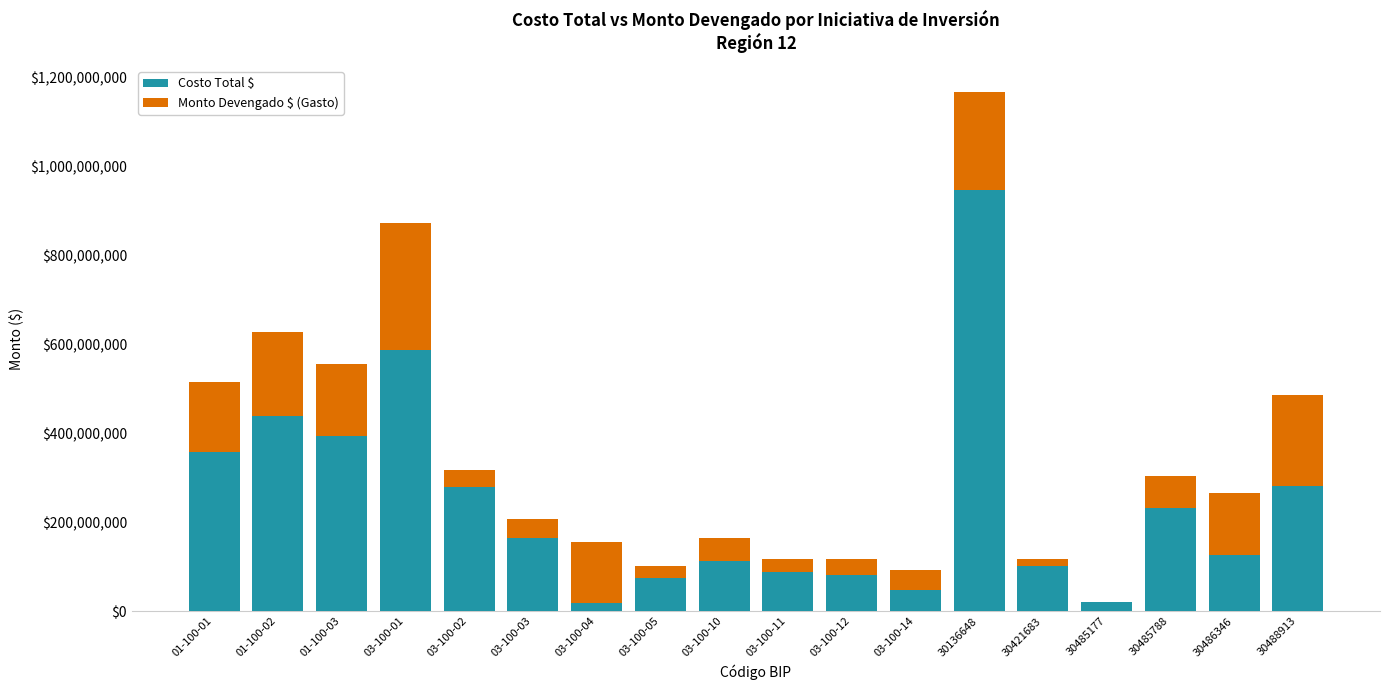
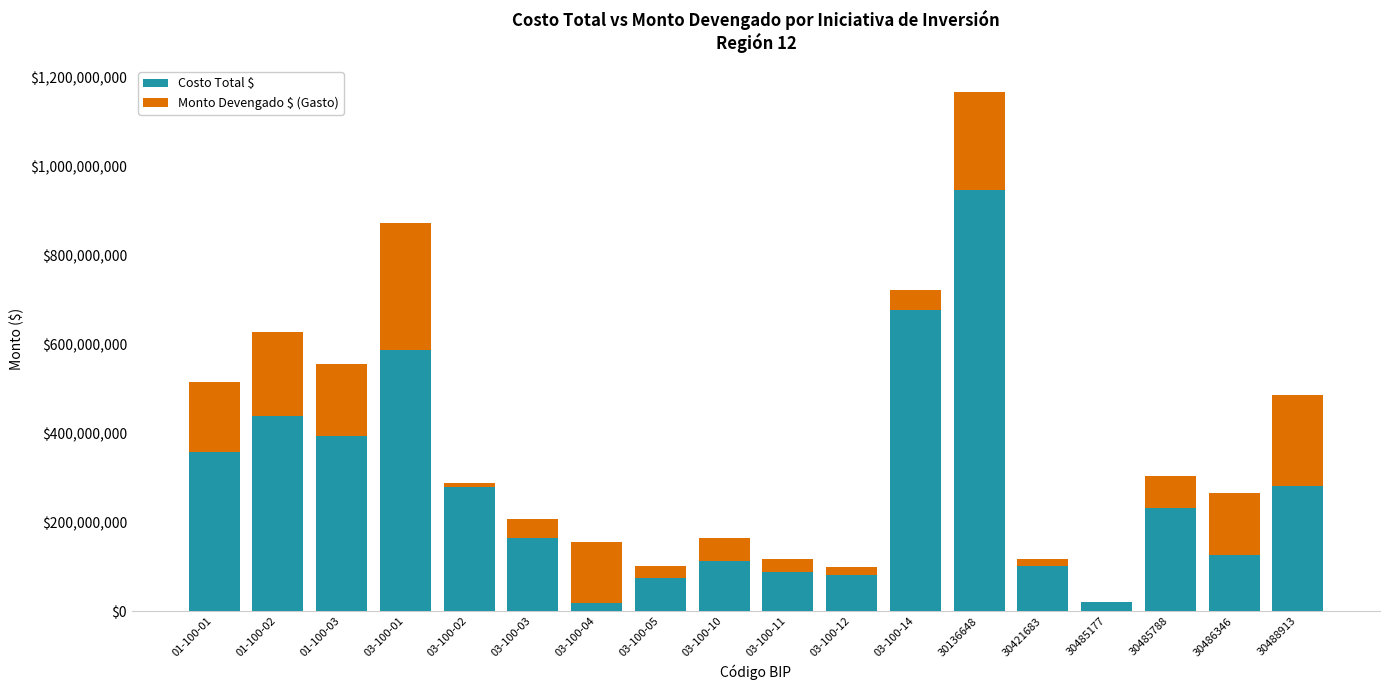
  {
    "Costo Total $": {
      "01-100-01": "$360,000,000",
      "01-100-02": "$440,000,000",
      "01-100-03": "$390,000,000",
      "03-100-01": "$590,000,000",
      "03-100-02": "$280,000,000",
      "03-100-03": "$160,000,000",
      "03-100-04": "$20,000,000",
      "03-100-05": "$70,000,000",
      "03-100-10": "$110,000,000",
      "03-100-11": "$90,000,000",
      "03-100-12": "$80,000,000",
-     "03-100-14": "$50,000,000",
+     "03-100-14": "$680,000,000",
      "30136648": "$950,000,000",
      "30421683": "$100,000,000",
      "30485177": "$20,000,000",
      "30485788": "$230,000,000",
      "30486346": "$130,000,000",
      "30488913": "$280,000,000"
    },
    "Monto Devengado $ (Gasto)": {
      "01-100-01": "$160,000,000",
      "01-100-02": "$190,000,000",
      "01-100-03": "$160,000,000",
      "03-100-01": "$290,000,000",
-     "03-100-02": "$40,000,000",
+     "03-100-02": "$10,000,000",
      "03-100-03": "$40,000,000",
      "03-100-04": "$140,000,000",
      "03-100-05": "$30,000,000",
      "03-100-10": "$50,000,000",
      "03-100-11": "$30,000,000",
-     "03-100-12": "$40,000,000",
+     "03-100-12": "$20,000,000",
      "03-100-14": "$50,000,000",
      "30136648": "$220,000,000",
      "30421683": "$10,000,000",
      "30485788": "$70,000,000",
      "30486346": "$140,000,000",
      "30488913": "$200,000,000"
    }
  }
